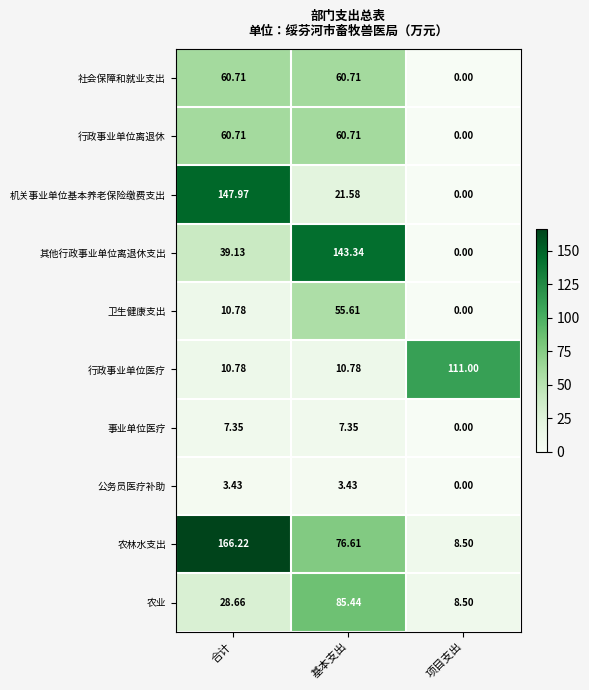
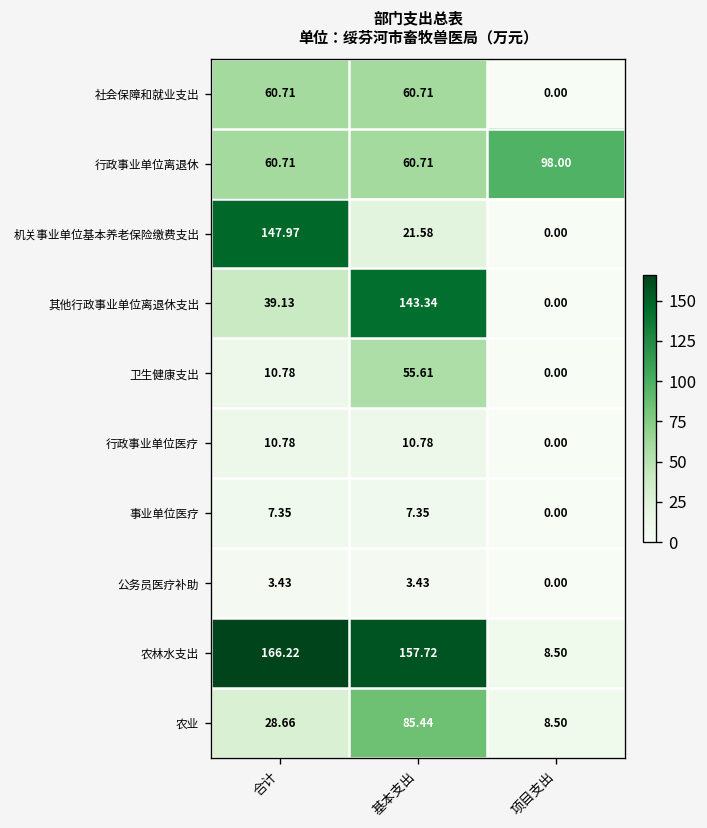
  {
    "社会保障和就业支出": {
      "合计": 60.71,
      "基本支出": 60.71,
      "项目支出": 0.00
    },
    "行政事业单位离退休": {
      "合计": 60.71,
      "基本支出": 60.71,
-     "项目支出": 0.00
+     "项目支出": 98.00
    },
    "机关事业单位基本养老保险缴费支出": {
      "合计": 147.97,
      "基本支出": 21.58,
      "项目支出": 0.00
    },
    "其他行政事业单位离退休支出": {
      "合计": 39.13,
      "基本支出": 143.34,
      "项目支出": 0.00
    },
    "卫生健康支出": {
      "合计": 10.78,
      "基本支出": 55.61,
      "项目支出": 0.00
    },
    "行政事业单位医疗": {
      "合计": 10.78,
      "基本支出": 10.78,
-     "项目支出": 111.00
+     "项目支出": 0.00
    },
    "事业单位医疗": {
      "合计": 7.35,
      "基本支出": 7.35,
      "项目支出": 0.00
    },
    "公务员医疗补助": {
      "合计": 3.43,
      "基本支出": 3.43,
      "项目支出": 0.00
    },
    "农林水支出": {
      "合计": 166.22,
-     "基本支出": 76.61,
+     "基本支出": 157.72,
      "项目支出": 8.50
    },
    "农业": {
      "合计": 28.66,
      "基本支出": 85.44,
      "项目支出": 8.50
    }
  }
